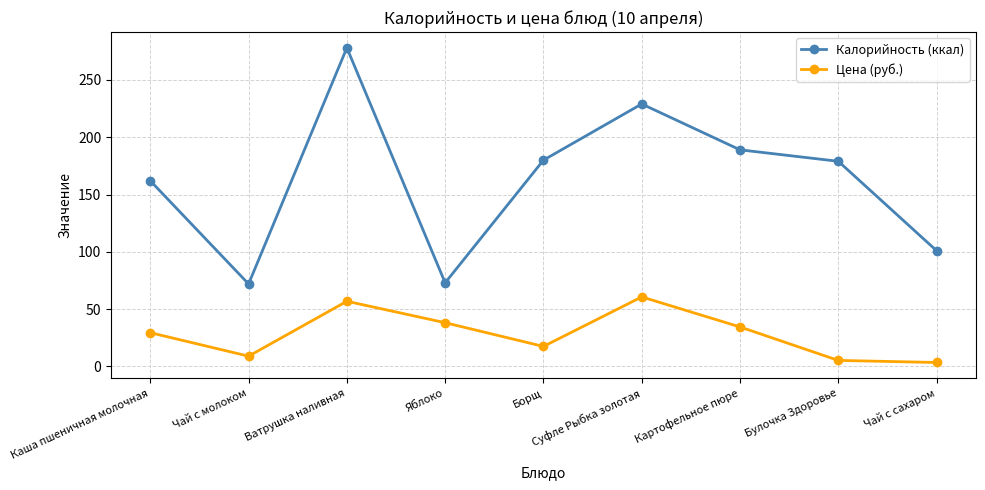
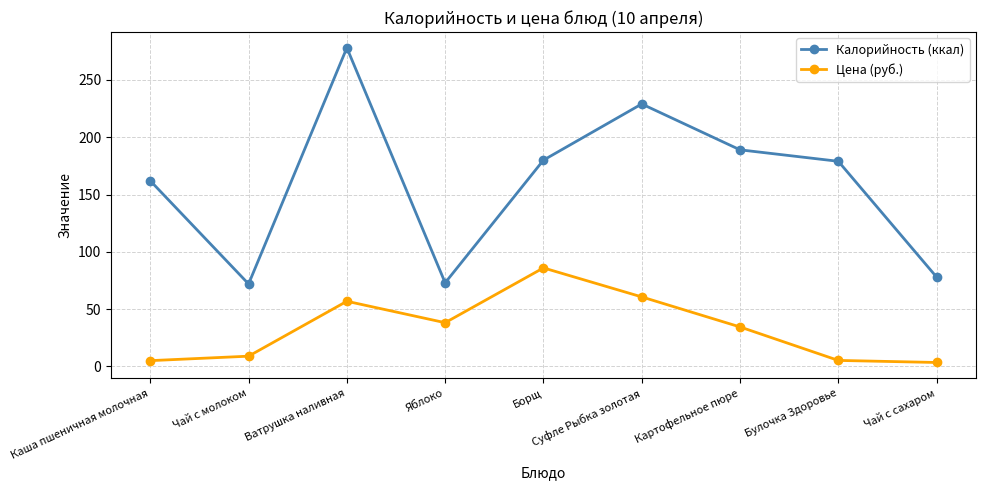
  {
    "Калорийность (ккал)": {
      "Каша пшеничная молочная": 162,
      "Чай с молоком": 72,
      "Ватрушка наливная": 278,
      "Яблоко": 73,
      "Борщ": 180,
      "Суфле Рыбка золотая": 229,
      "Картофельное пюре": 189,
      "Булочка Здоровье": 179,
-     "Чай с сахаром": 101
+     "Чай с сахаром": 78
    },
    "Цена (руб.)": {
-     "Каша пшеничная молочная": 30,
+     "Каша пшеничная молочная": 5,
      "Чай с молоком": 9,
      "Ватрушка наливная": 57,
      "Яблоко": 38,
-     "Борщ": 18,
+     "Борщ": 86,
      "Суфле Рыбка золотая": 61,
      "Картофельное пюре": 35,
      "Булочка Здоровье": 5,
      "Чай с сахаром": 4
    }
  }
